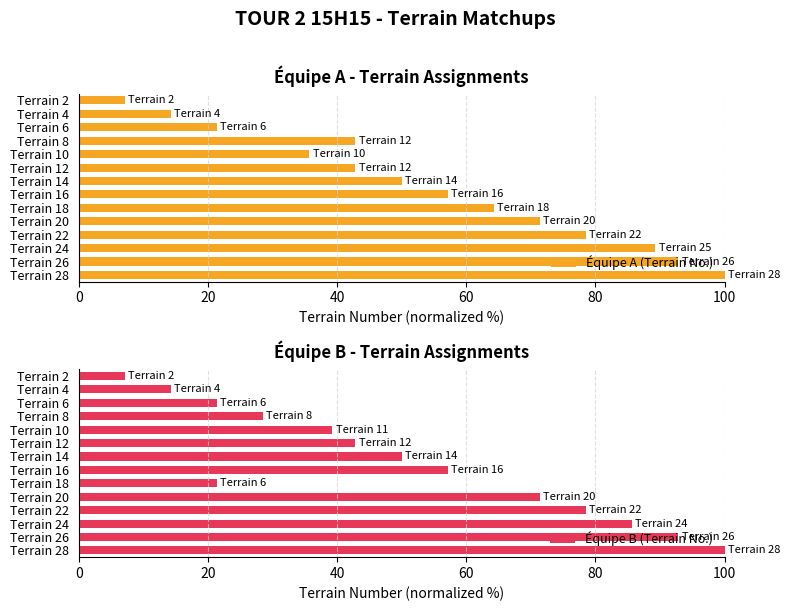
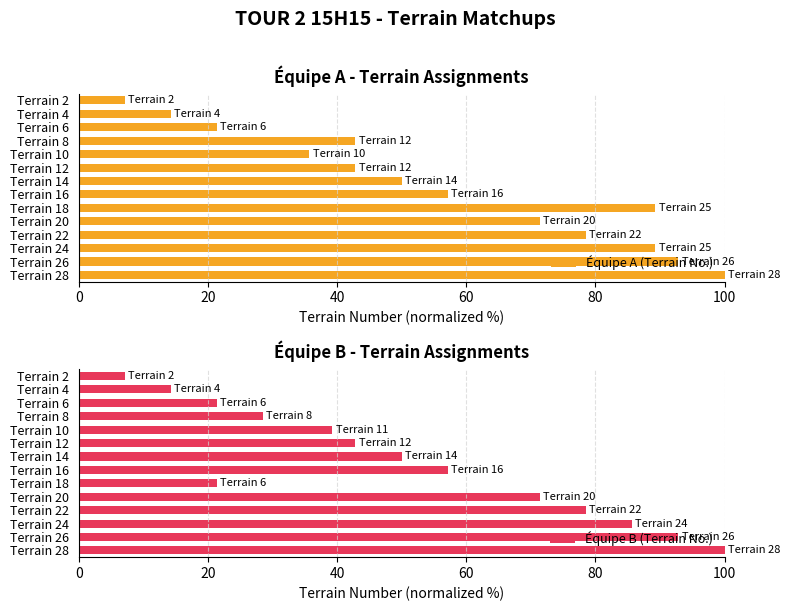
  {
    "Équipe A - Terrain Assignments": {
-     "Terrain 18": 18
+     "Terrain 18": 25
    }
  }
